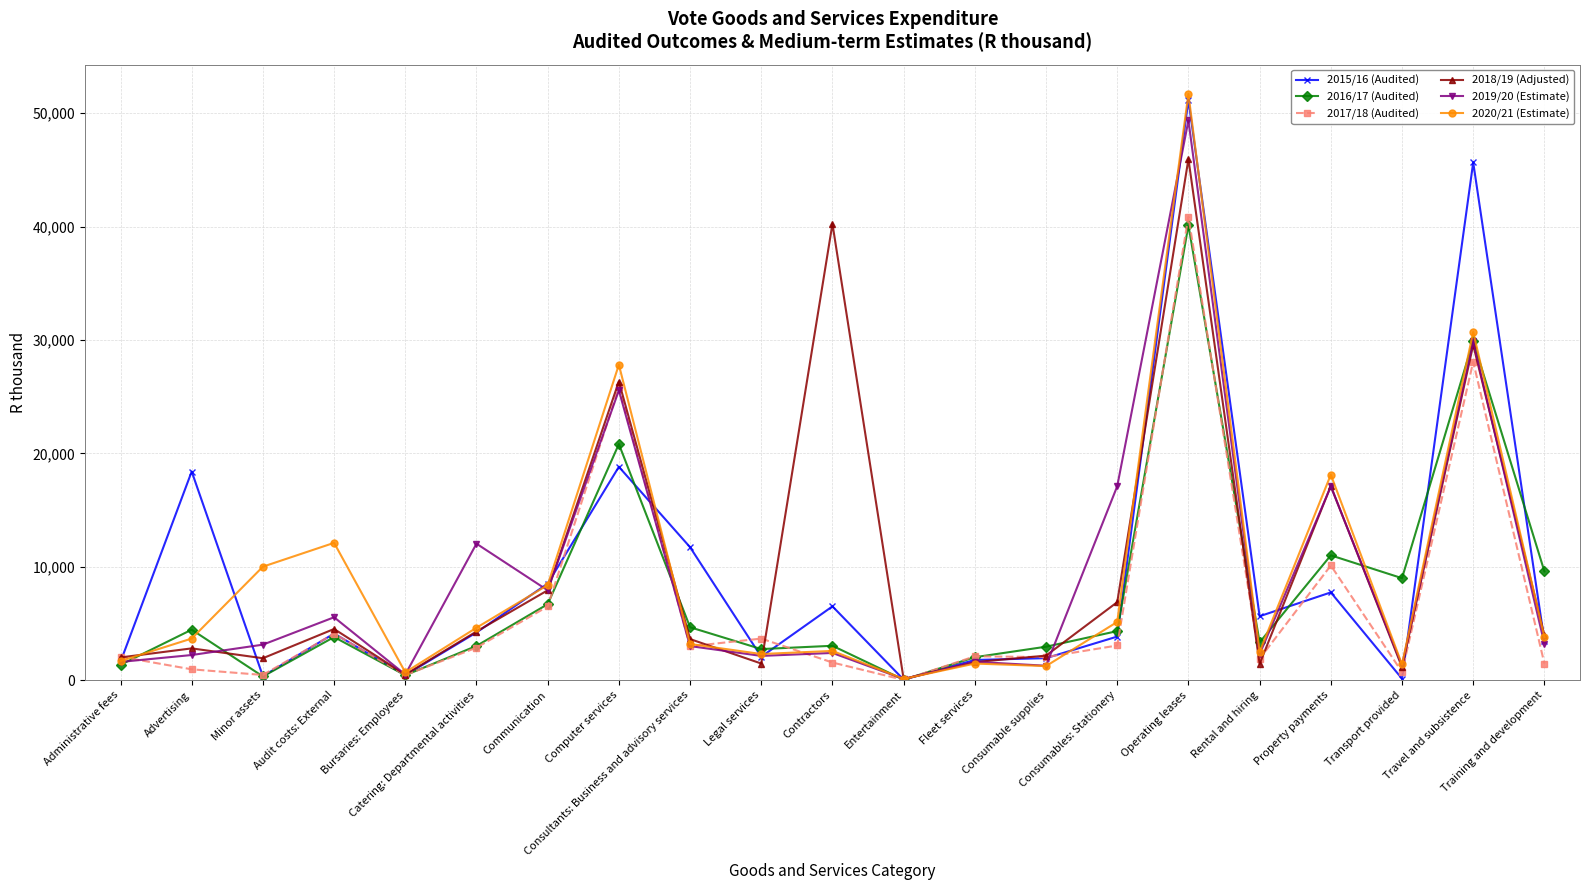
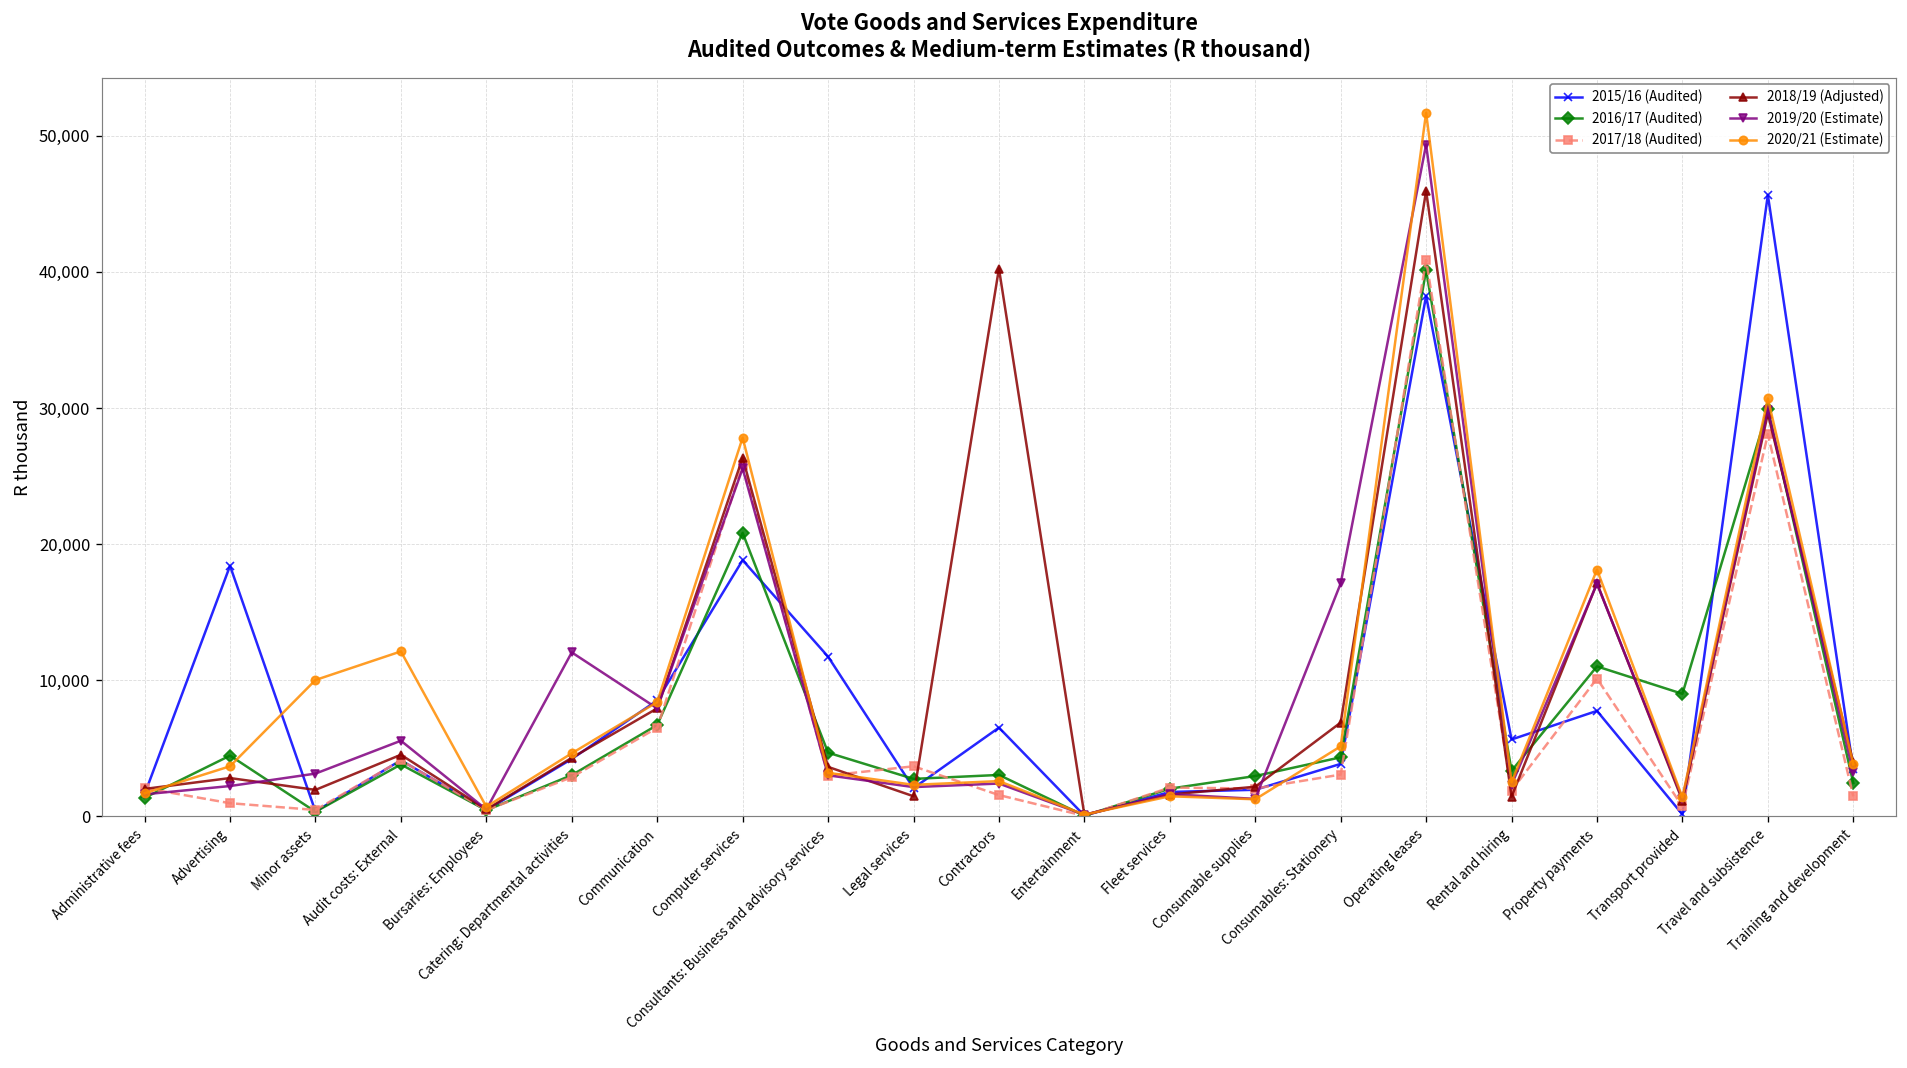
  {
    "2015/16 (Audited)": {
      "Advertising": "18,400",
      "Computer services": "18,800",
      "Consultants: Business and advisory services": "11,700",
      "Contractors": "6,500",
      "Consumables: Stationery": "3,800",
-     "Operating leases": "51,200",
+     "Operating leases": "38,200",
      "Rental and hiring": "5,600",
      "Property payments": "7,700",
      "Transport provided": "100",
      "Travel and subsistence": "45,700",
      "Training and development": "3,500"
    },
    "2016/17 (Audited)": {
      "Administrative fees": "1,400",
      "Advertising": "4,500",
      "Audit costs: External": "3,800",
      "Computer services": "20,800",
      "Consultants: Business and advisory services": "4,700",
      "Legal services": "2,700",
      "Contractors": "3,000",
      "Consumable supplies": "3,000",
      "Consumables: Stationery": "4,300",
      "Operating leases": "40,100",
      "Rental and hiring": "3,300",
      "Property payments": "11,000",
      "Transport provided": "9,000",
-     "Training and development": "9,600"
+     "Training and development": "2,400"
    },
    "2017/18 (Audited)": {
      "Advertising": "1,000",
      "Computer services": "25,800",
      "Legal services": "3,700",
      "Contractors": "1,600",
      "Consumables: Stationery": "3,100",
      "Operating leases": "40,900",
      "Rental and hiring": "1,900",
      "Property payments": "10,100",
      "Transport provided": "700",
      "Travel and subsistence": "28,100",
      "Training and development": "1,500"
    },
    "2018/19 (Adjusted)": {
      "Advertising": "2,800",
      "Minor assets": "1,900",
      "Audit costs: External": "4,500",
      "Computer services": "26,300",
      "Consultants: Business and advisory services": "3,600",
      "Legal services": "1,500",
      "Contractors": "40,200",
      "Consumables: Stationery": "6,900",
      "Operating leases": "46,000",
      "Rental and hiring": "1,400",
      "Travel and subsistence": "29,600"
    },
    "2019/20 (Estimate)": {
      "Advertising": "2,200",
      "Minor assets": "3,100",
      "Audit costs: External": "5,600",
      "Catering: Departmental activities": "12,000",
      "Computer services": "25,600",
      "Consumables: Stationery": "17,100",
      "Operating leases": "49,400",
      "Training and development": "3,200"
    },
    "2020/21 (Estimate)": {
      "Advertising": "3,700",
      "Minor assets": "10,000",
      "Audit costs: External": "12,100",
      "Catering: Departmental activities": "4,600",
      "Computer services": "27,800",
      "Consumables: Stationery": "5,100",
      "Operating leases": "51,700",
      "Property payments": "18,100",
      "Travel and subsistence": "30,700"
    }
  }
